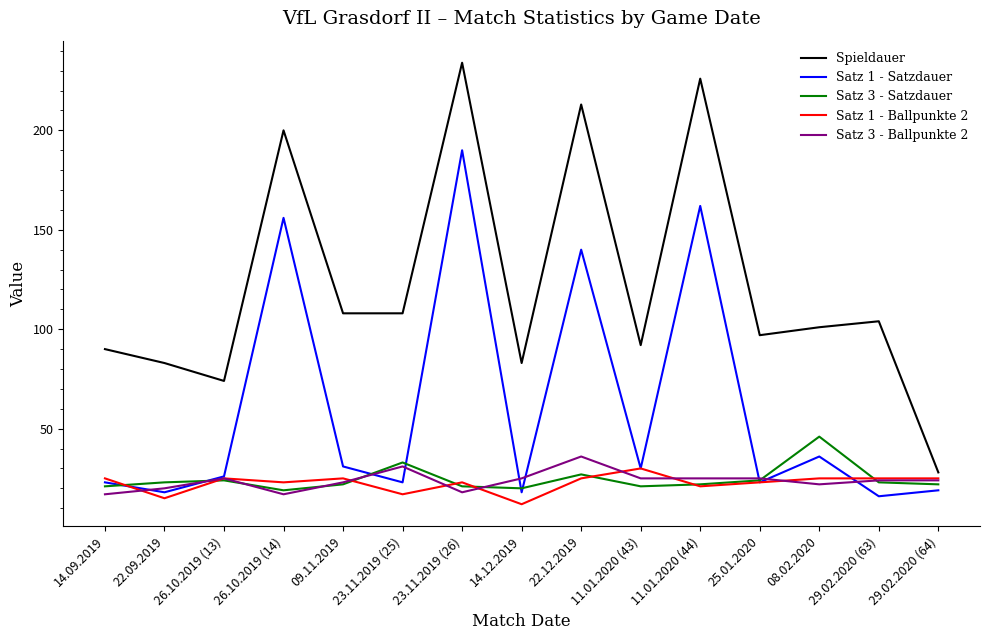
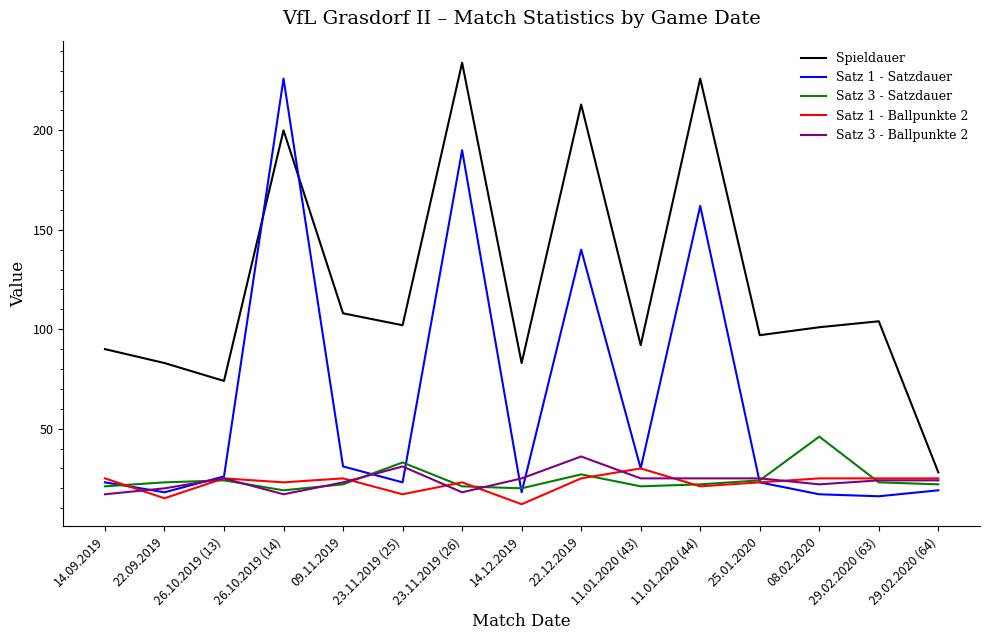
  {
    "Spieldauer": {
      "14.09.2019": 90,
      "22.09.2019": 83,
      "26.10.2019 (13)": 74,
      "26.10.2019 (14)": 200,
      "09.11.2019": 108,
-     "23.11.2019 (25)": 108,
+     "23.11.2019 (25)": 102,
      "23.11.2019 (26)": 234,
      "14.12.2019": 83,
      "22.12.2019": 213,
      "11.01.2020 (43)": 92,
      "11.01.2020 (44)": 226,
      "25.01.2020": 97,
      "08.02.2020": 101,
      "29.02.2020 (63)": 104,
      "29.02.2020 (64)": 28
    },
    "Satz 1 - Satzdauer": {
      "14.09.2019": 23,
      "22.09.2019": 18,
-     "26.10.2019 (14)": 156,
+     "26.10.2019 (14)": 226,
      "09.11.2019": 31,
      "23.11.2019 (25)": 23,
      "23.11.2019 (26)": 190,
      "14.12.2019": 18,
      "22.12.2019": 140,
      "11.01.2020 (44)": 162,
-     "08.02.2020": 36,
+     "08.02.2020": 17,
      "29.02.2020 (63)": 16,
      "29.02.2020 (64)": 19
    },
    "Satz 3 - Satzdauer": {
      "14.09.2019": 21,
      "22.09.2019": 23,
      "26.10.2019 (14)": 19,
      "23.11.2019 (25)": 33,
      "23.11.2019 (26)": 21,
      "14.12.2019": 20,
      "22.12.2019": 27,
      "11.01.2020 (43)": 21,
      "08.02.2020": 46,
      "29.02.2020 (64)": 22
    },
    "Satz 1 - Ballpunkte 2": {
      "14.09.2019": 25,
      "22.09.2019": 15,
      "26.10.2019 (14)": 23,
      "09.11.2019": 25,
      "23.11.2019 (25)": 17,
      "23.11.2019 (26)": 23,
      "14.12.2019": 12,
      "22.12.2019": 25,
      "08.02.2020": 25
    },
    "Satz 3 - Ballpunkte 2": {
      "14.09.2019": 17,
      "22.09.2019": 20,
      "26.10.2019 (14)": 17,
      "23.11.2019 (25)": 31,
      "23.11.2019 (26)": 18,
      "14.12.2019": 25,
      "22.12.2019": 36,
      "11.01.2020 (43)": 25,
      "11.01.2020 (44)": 25,
      "08.02.2020": 22
    }
  }
